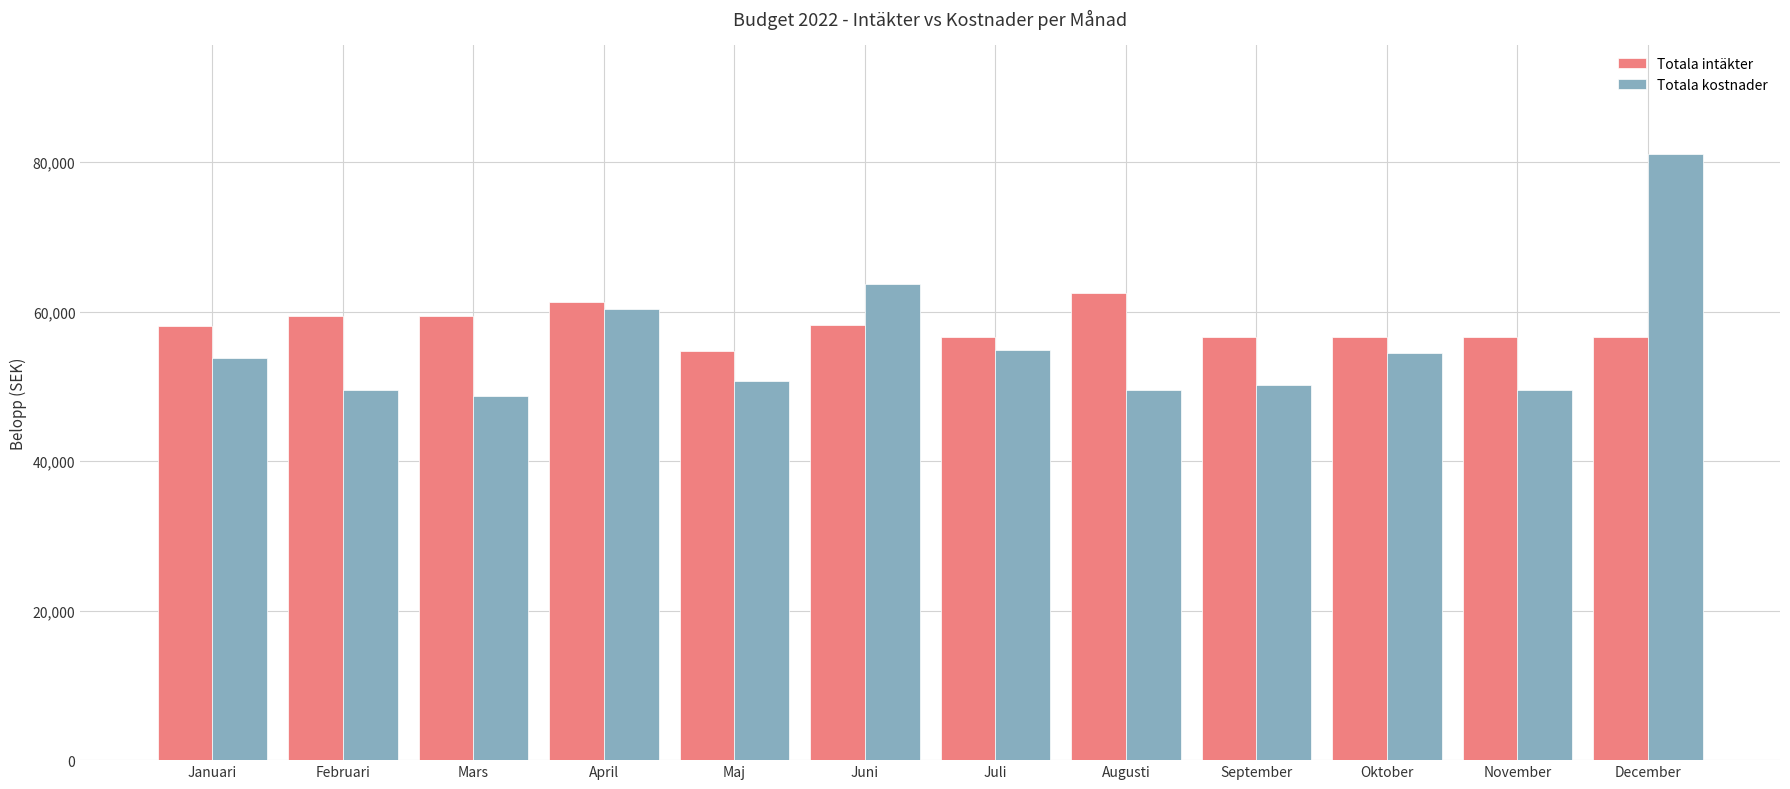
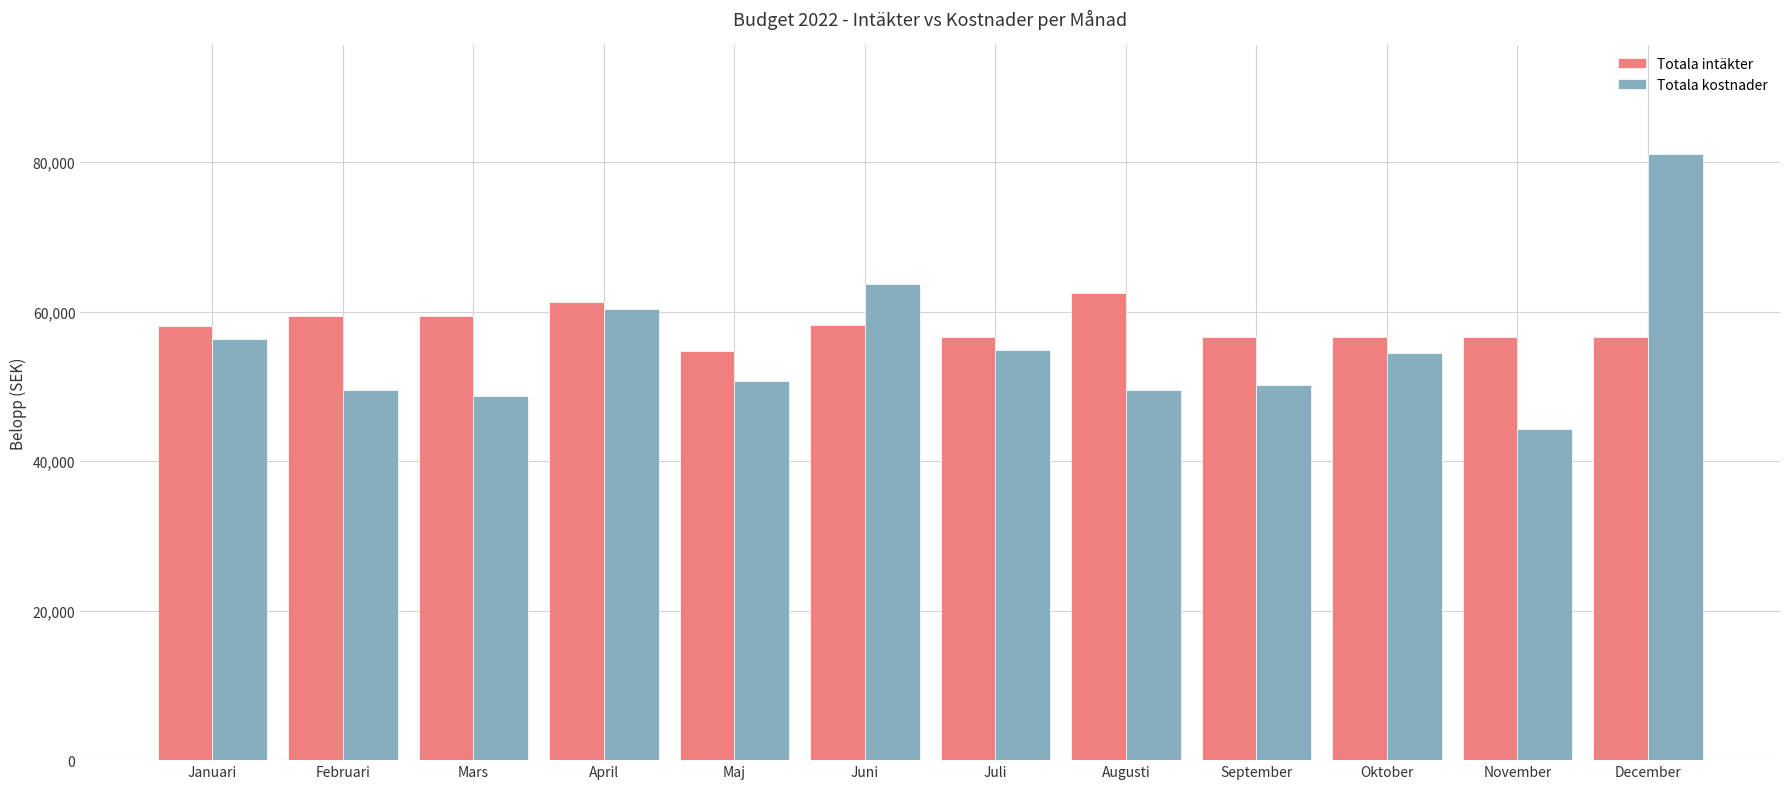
  {
    "Totala intäkter": {
      "Januari": "58,000",
      "Februari": "59,000",
      "Mars": "59,000",
      "April": "61,000",
      "Maj": "55,000",
      "Juni": "58,000",
      "Juli": "57,000",
      "Augusti": "63,000",
      "September": "57,000",
      "Oktober": "57,000",
      "November": "57,000",
      "December": "57,000"
    },
    "Totala kostnader": {
-     "Januari": "54,000",
+     "Januari": "56,000",
      "Februari": "49,000",
      "Mars": "49,000",
      "April": "60,000",
      "Maj": "51,000",
      "Juni": "64,000",
      "Juli": "55,000",
      "Augusti": "49,000",
      "September": "50,000",
      "Oktober": "55,000",
-     "November": "49,000",
+     "November": "44,000",
      "December": "81,000"
    }
  }
